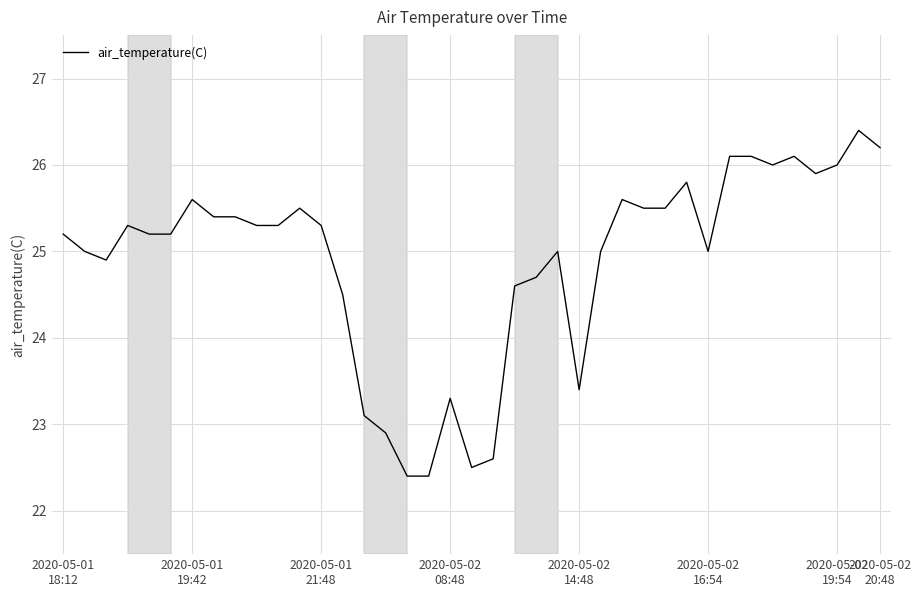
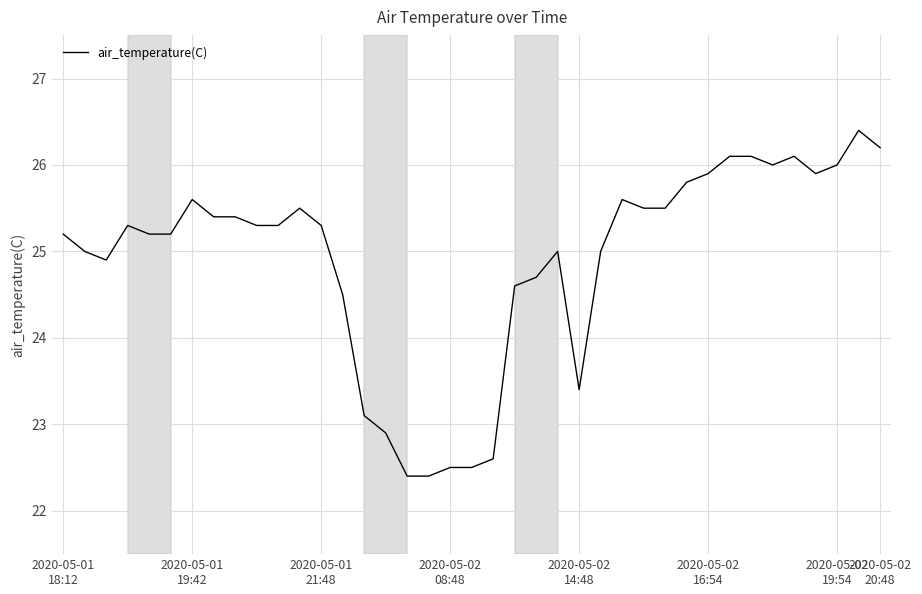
  {
    "2020-05-01 18:12": 25.2,
    "2020-05-01 19:42": 25.6,
    "2020-05-01 21:48": 25.3,
-   "2020-05-02 08:48": 23.3,
+   "2020-05-02 08:48": 22.5,
    "2020-05-02 14:48": 23.4,
-   "2020-05-02 16:54": 25.0
+   "2020-05-02 16:54": 25.9
  }
